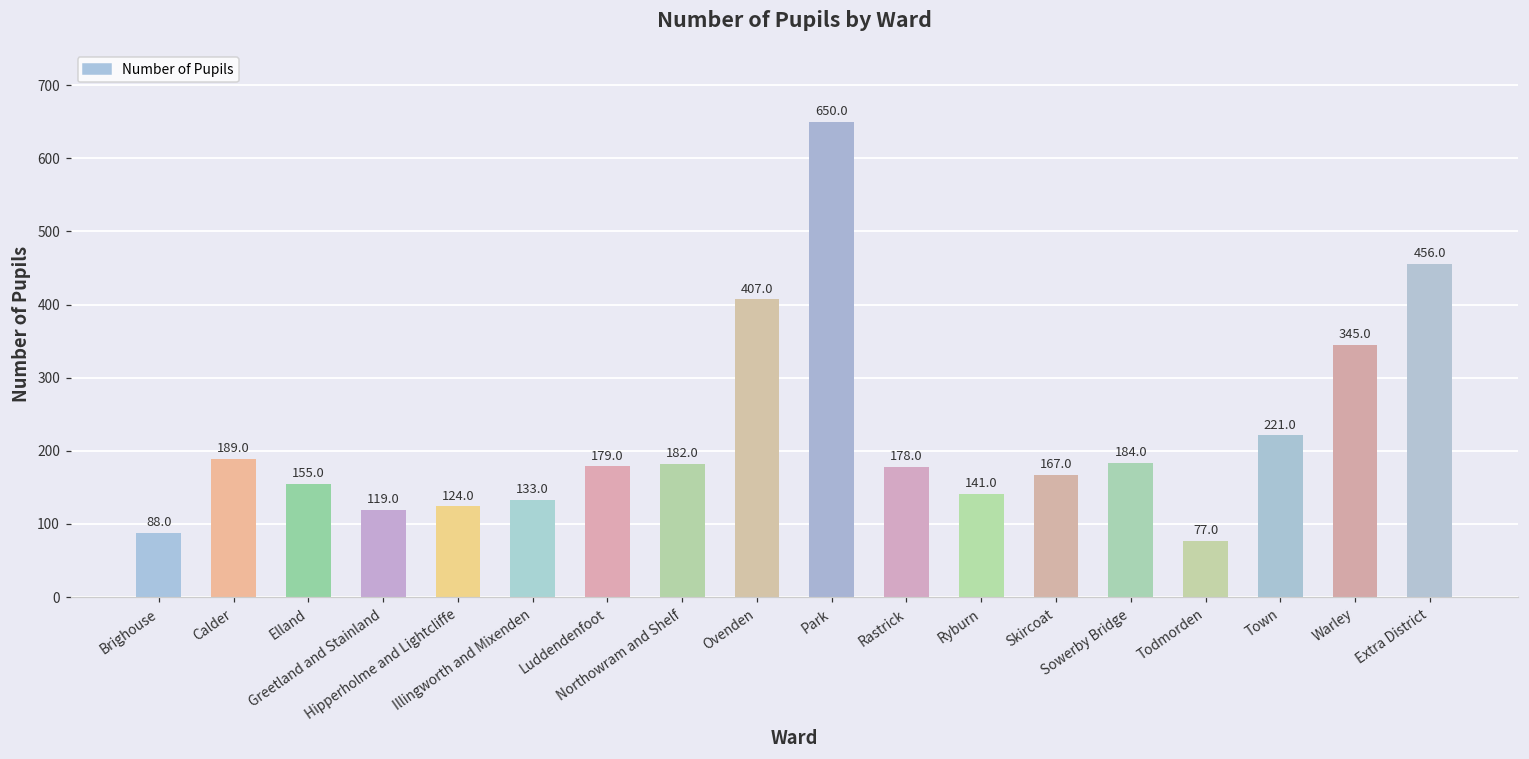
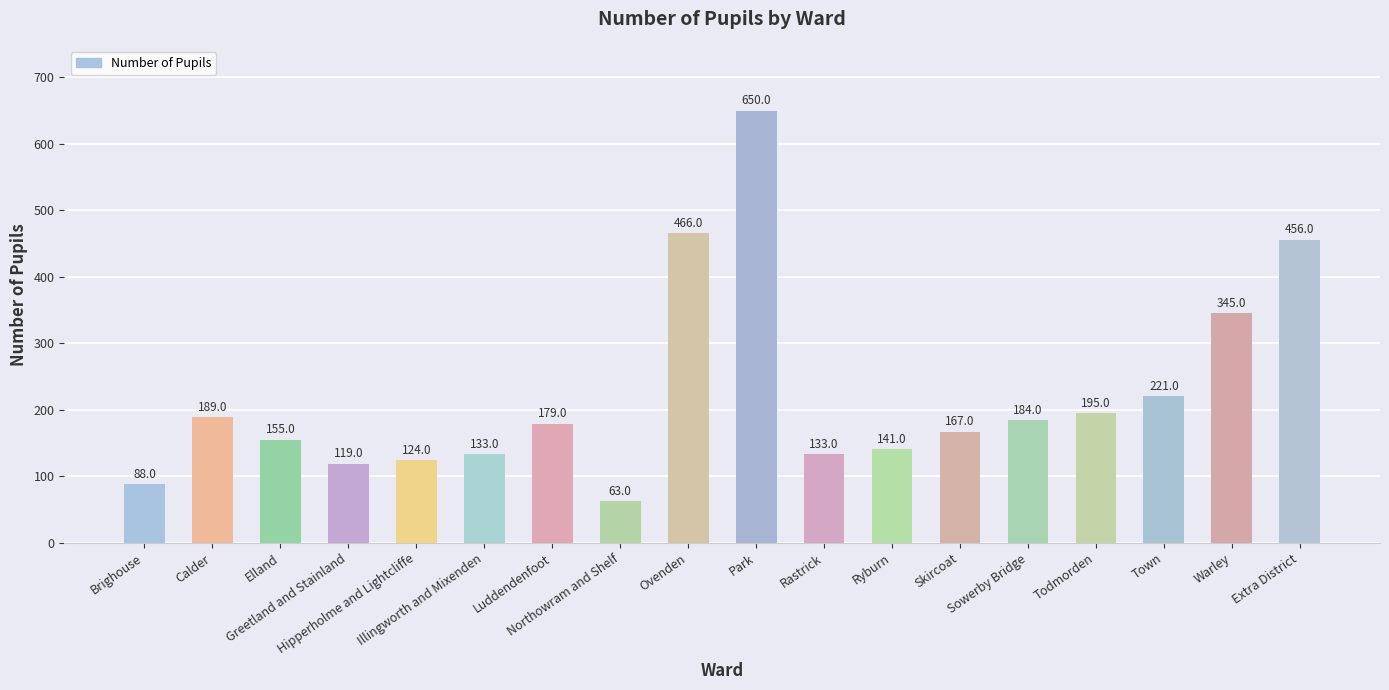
  {
    "Brighouse": 88.0,
    "Calder": 189.0,
    "Elland": 155.0,
    "Greetland and Stainland": 119.0,
    "Hipperholme and Lightcliffe": 124.0,
    "Illingworth and Mixenden": 133.0,
    "Luddendenfoot": 179.0,
-   "Northowram and Shelf": 182.0,
-   "Ovenden": 407.0,
+   "Northowram and Shelf": 63.0,
+   "Ovenden": 466.0,
    "Park": 650.0,
-   "Rastrick": 178.0,
+   "Rastrick": 133.0,
    "Ryburn": 141.0,
    "Skircoat": 167.0,
    "Sowerby Bridge": 184.0,
-   "Todmorden": 77.0,
+   "Todmorden": 195.0,
    "Town": 221.0,
    "Warley": 345.0,
    "Extra District": 456.0
  }
